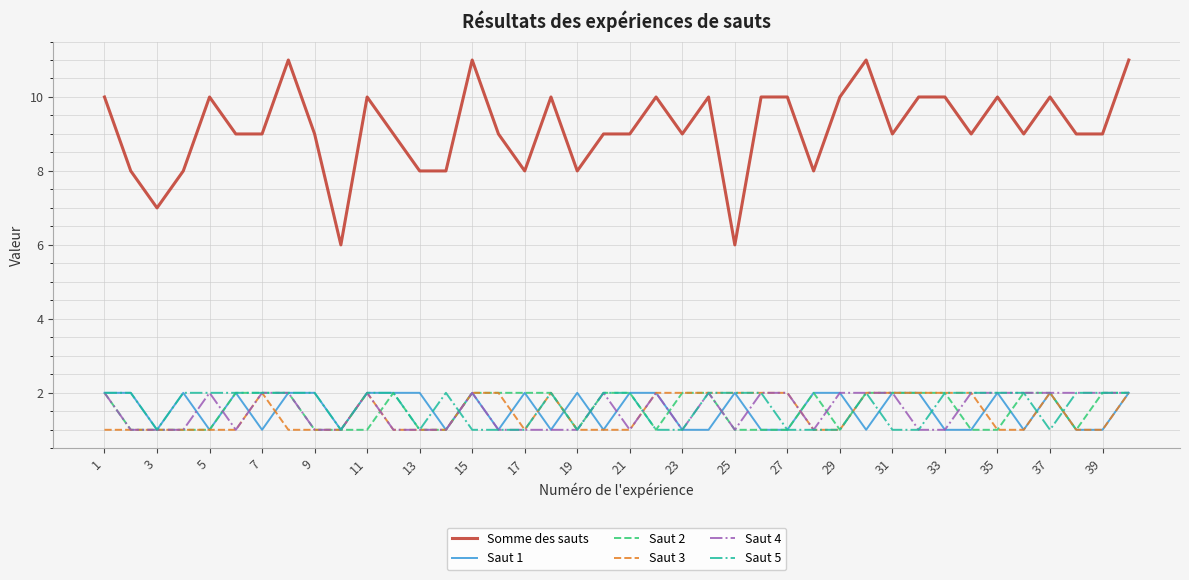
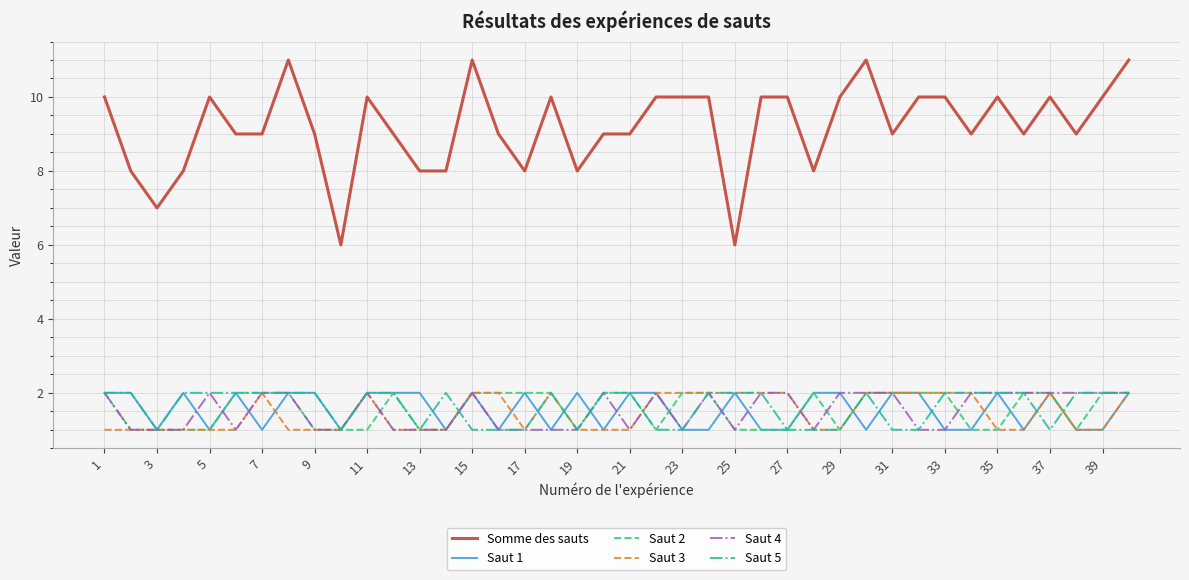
  {
    "Somme des sauts": {
      "1": 10,
      "3": 7,
      "5": 10,
      "7": 9,
      "9": 9,
      "11": 10,
      "13": 8,
      "15": 11,
      "17": 8,
      "19": 8,
      "21": 9,
-     "23": 9,
+     "23": 10,
      "25": 6,
      "27": 10,
      "29": 10,
      "31": 9,
      "33": 10,
      "35": 10,
      "37": 10,
-     "39": 9
+     "39": 10
    },
    "Saut 1": {
      "7": 1,
      "13": 2,
      "19": 2
    },
    "Saut 3": {
      "1": 1
    }
  }
